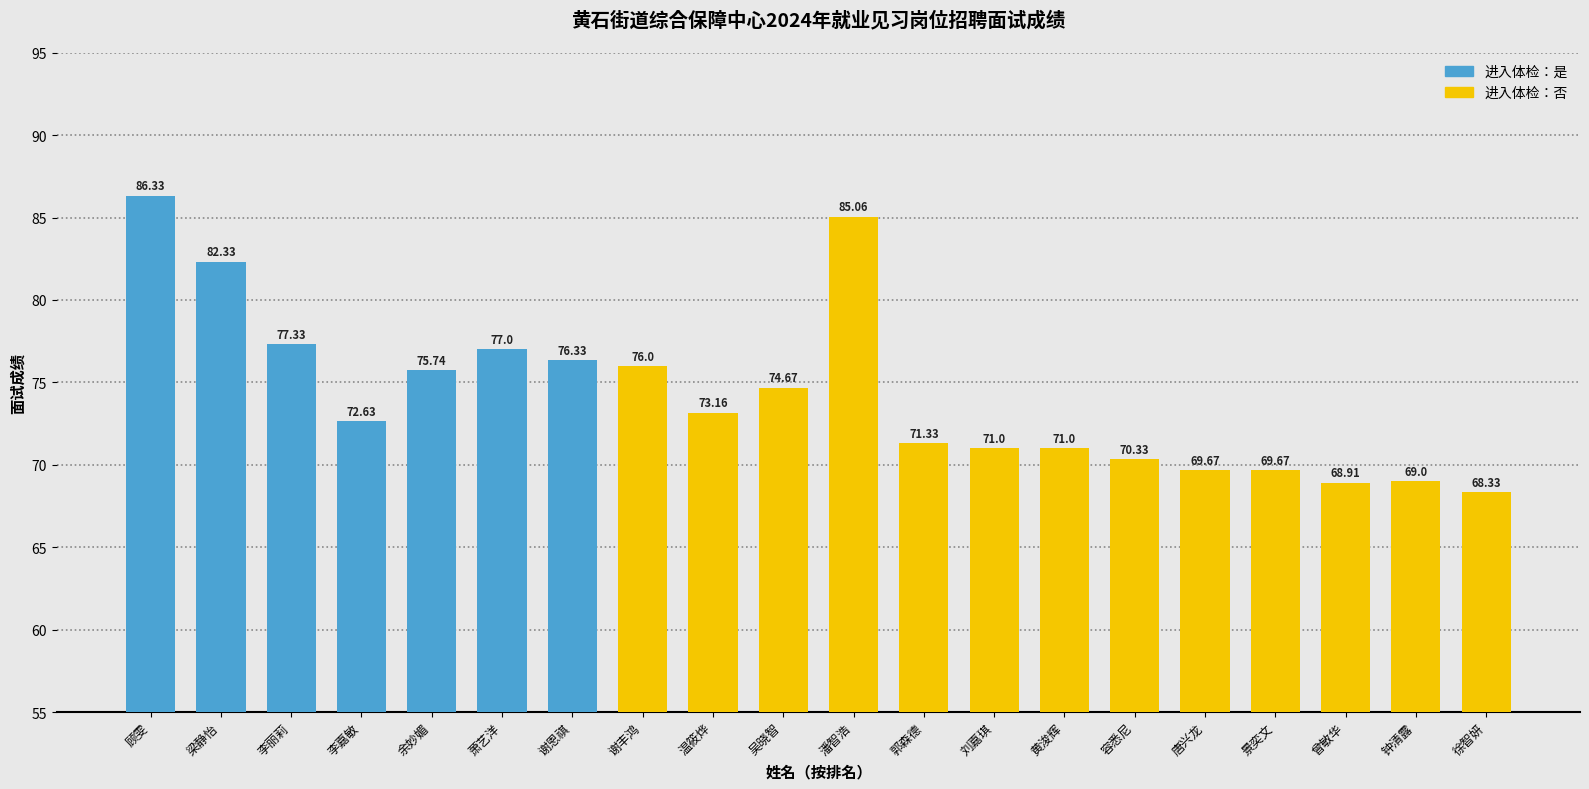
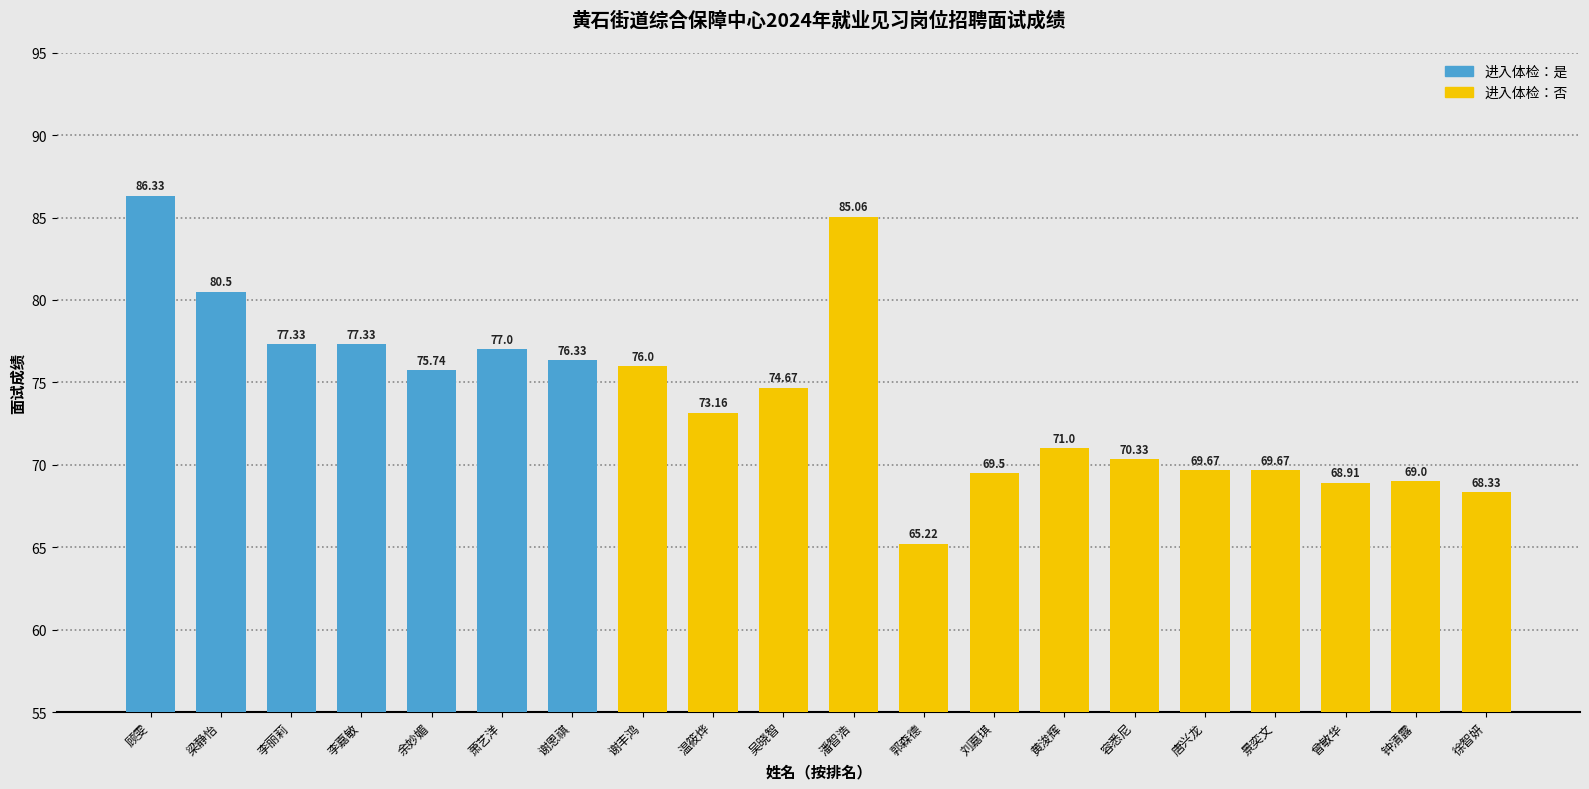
  {
    "顾雯": 86.33,
-   "梁静怡": 82.33,
+   "梁静怡": 80.5,
    "李丽莉": 77.33,
-   "李嘉敏": 72.63,
+   "李嘉敏": 77.33,
    "余妙媚": 75.74,
    "萧艺洋": 77.0,
    "谢恩祺": 76.33,
    "谢丰鸿": 76.0,
    "温筱烨": 73.16,
    "吴晓智": 74.67,
    "潘智浩": 85.06,
-   "郭森德": 71.33,
-   "刘嘉琪": 71.0,
+   "郭森德": 65.22,
+   "刘嘉琪": 69.5,
    "黄浚辉": 71.0,
    "容悉尼": 70.33,
    "唐兴龙": 69.67,
    "景奕文": 69.67,
    "曾敏华": 68.91,
    "钟清露": 69.0,
    "徐智妍": 68.33
  }
